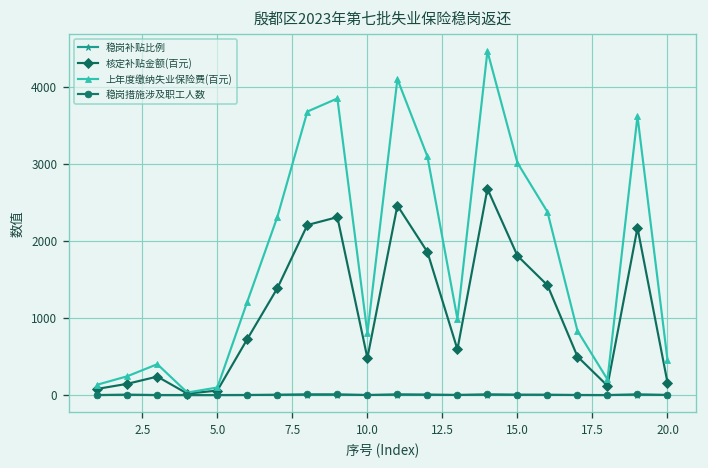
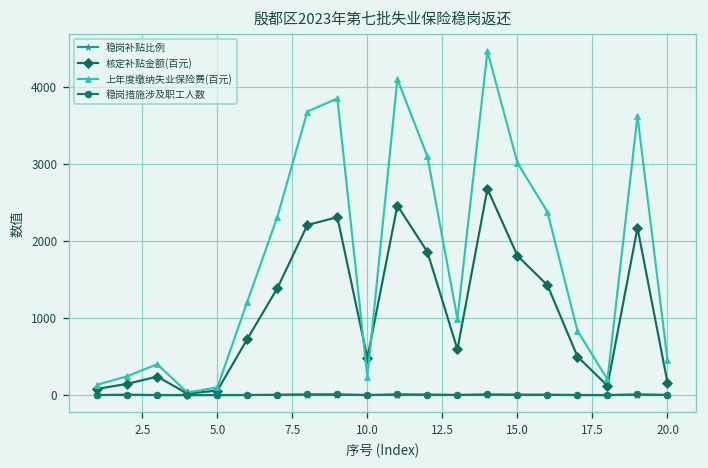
  {
    "上年度缴纳失业保险费(百元)": {
      "5.0": 100,
-     "10.0": 800,
+     "10.0": 200,
      "15.0": 3000,
      "20.0": 500
    }
  }
